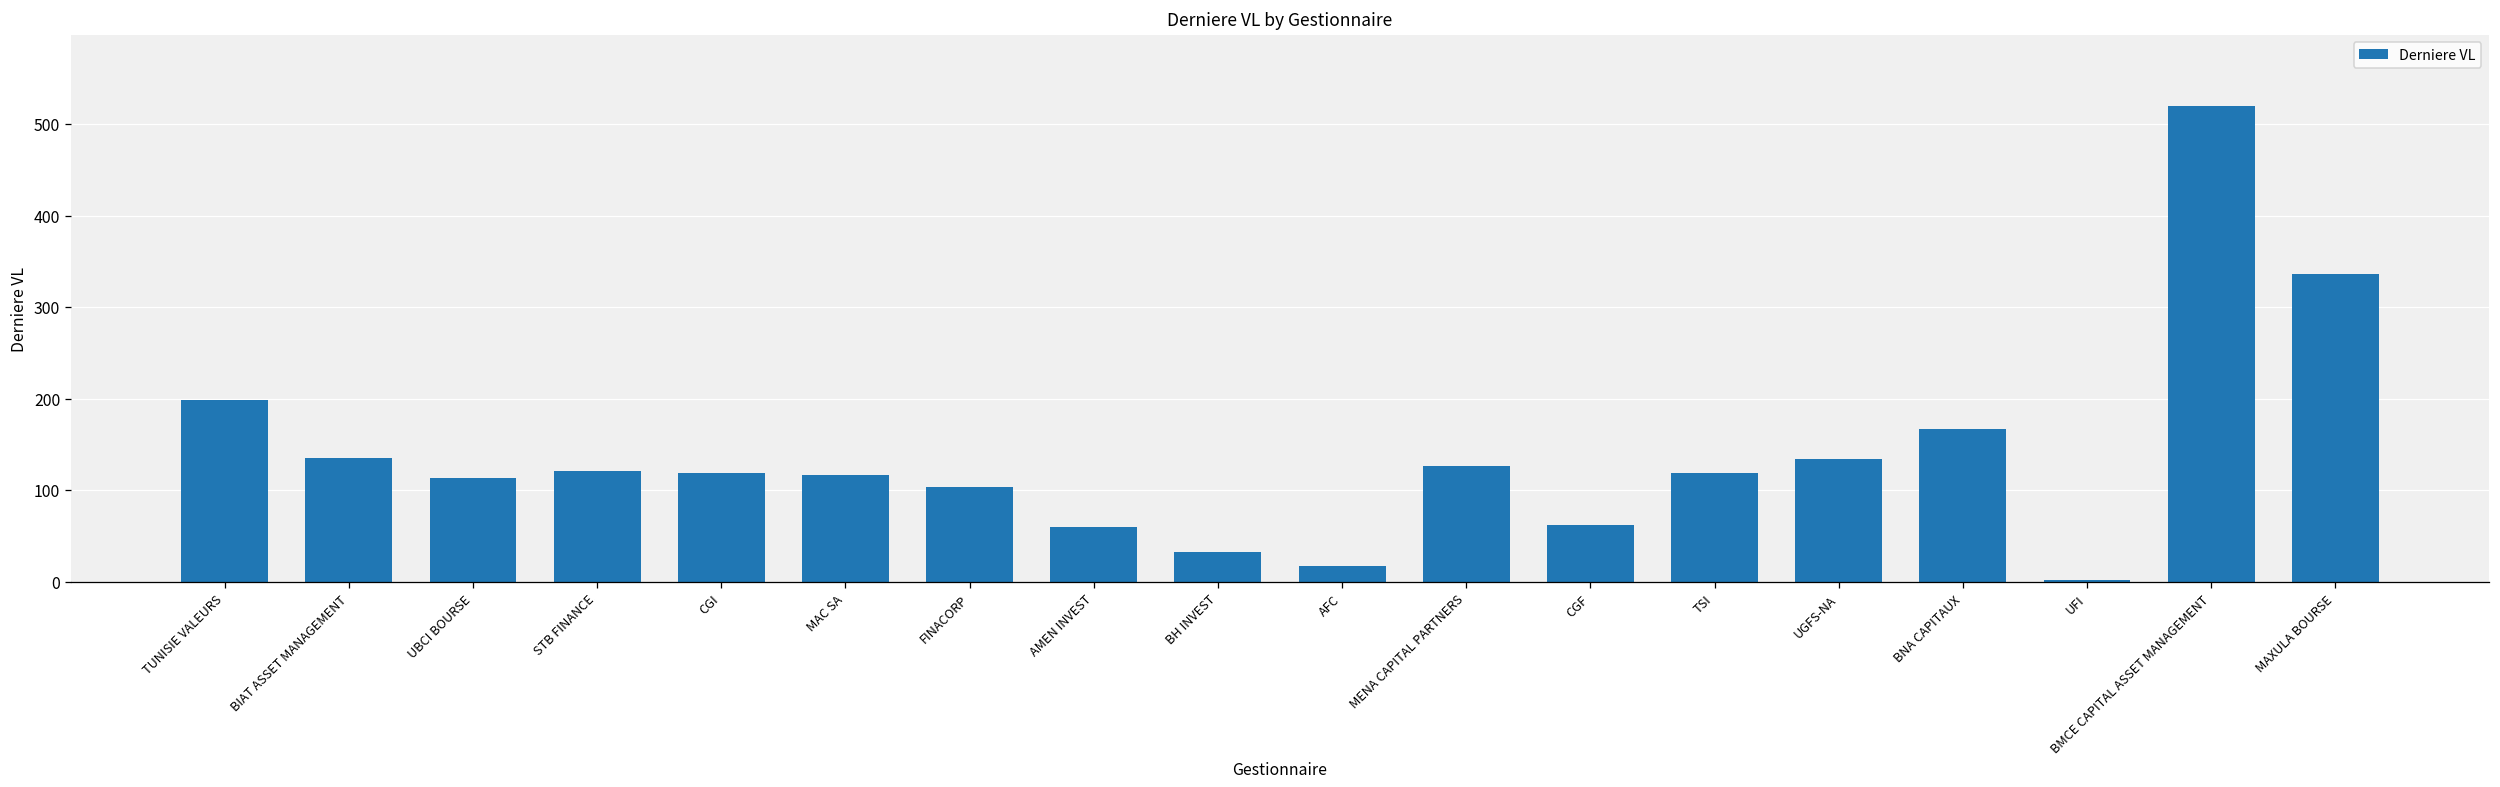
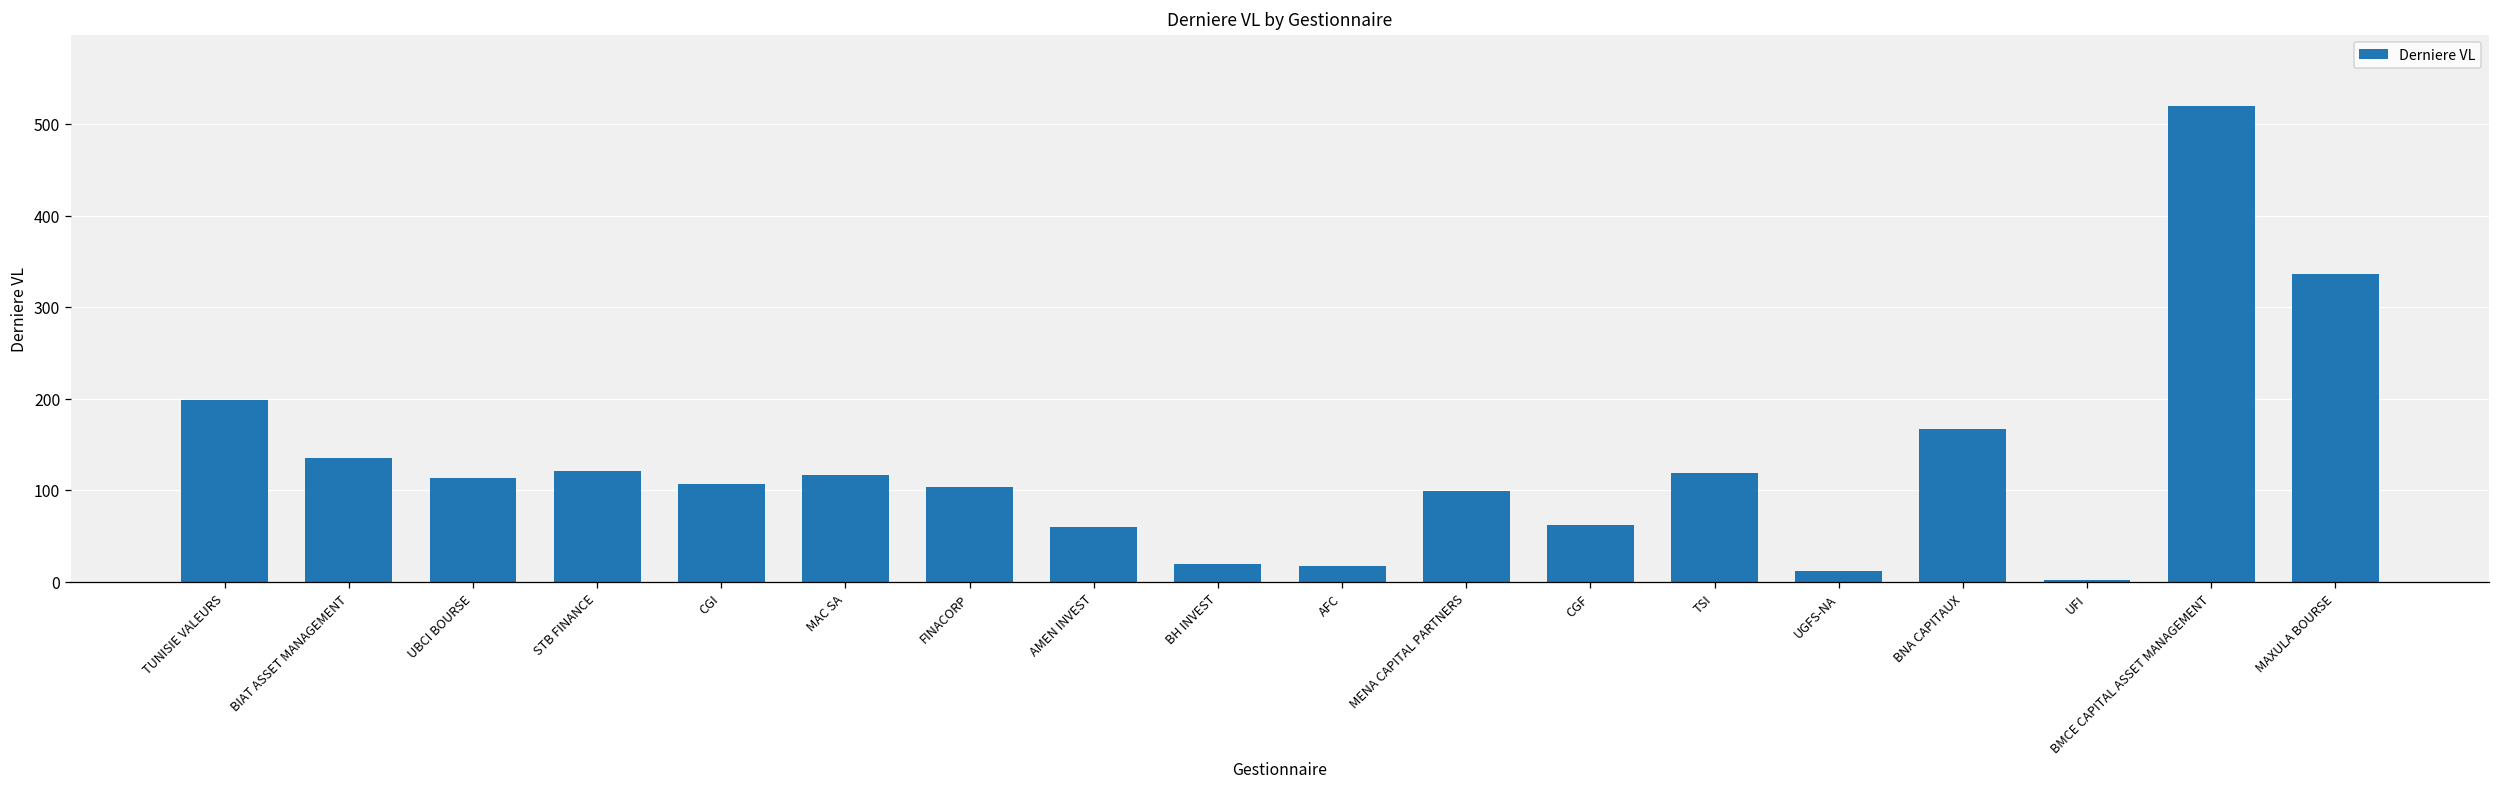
  {
    "TUNISIE VALEURS": 200,
    "BIAT ASSET MANAGEMENT": 140,
    "UBCI BOURSE": 110,
    "STB FINANCE": 120,
-   "CGI": 120,
+   "CGI": 110,
    "MAC SA": 120,
    "FINACORP": 100,
    "AMEN INVEST": 60,
-   "BH INVEST": 30,
+   "BH INVEST": 20,
    "AFC": 20,
-   "MENA CAPITAL PARTNERS": 130,
+   "MENA CAPITAL PARTNERS": 100,
    "CGF": 60,
    "TSI": 120,
-   "UGFS-NA": 130,
+   "UGFS-NA": 10,
    "BNA CAPITAUX": 170,
    "BMCE CAPITAL ASSET MANAGEMENT": 520,
    "MAXULA BOURSE": 340
  }
